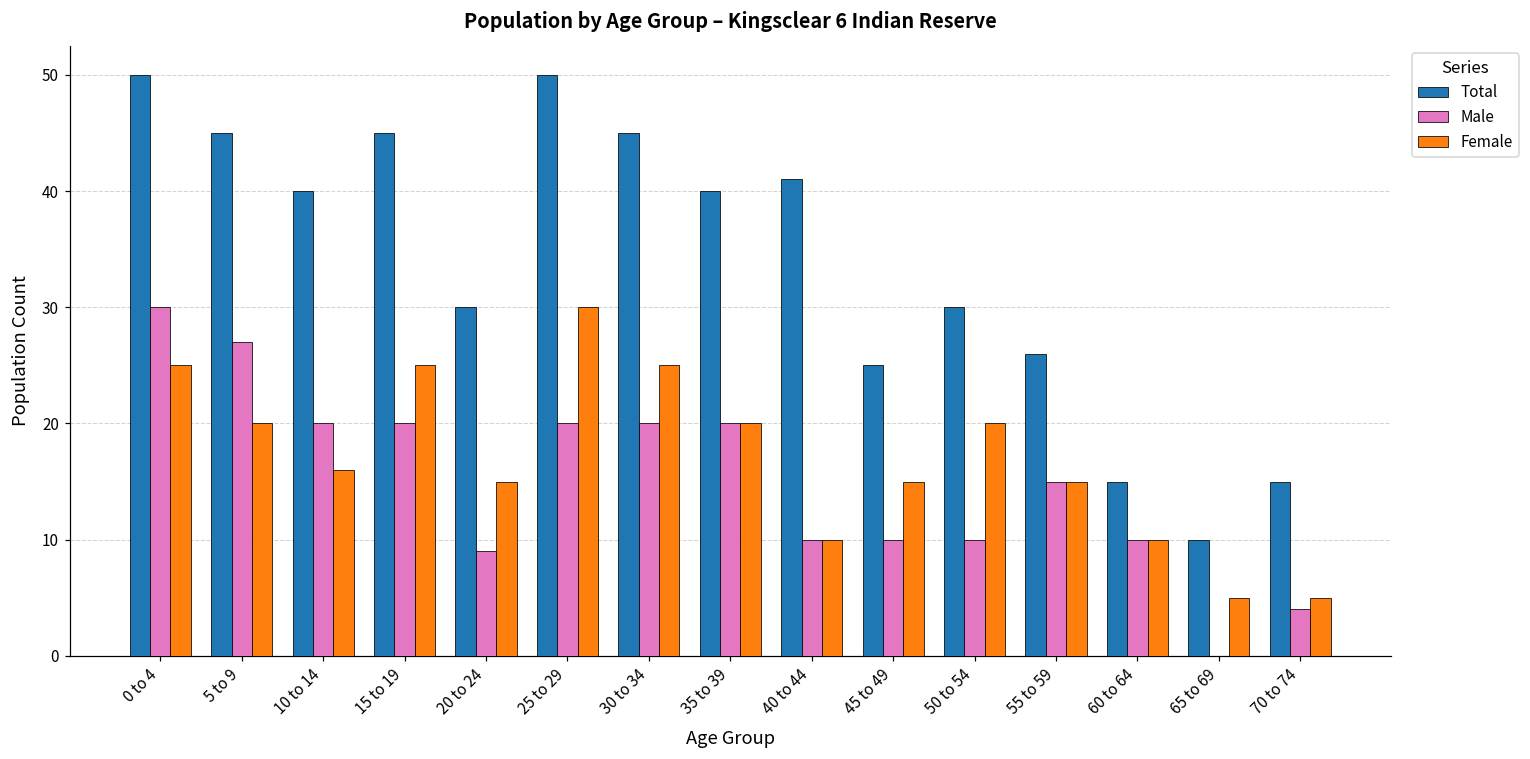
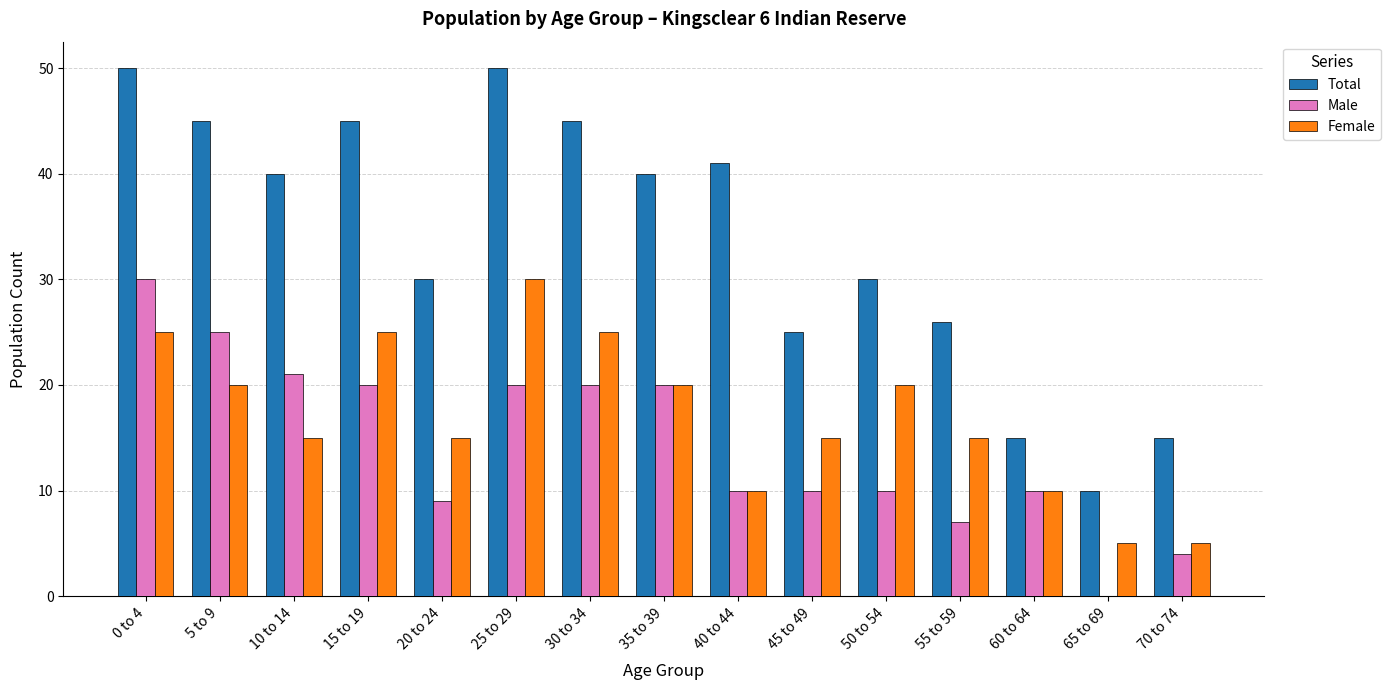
  {
    "Total": {
      "0 to 4": 50,
      "5 to 9": 45,
      "10 to 14": 40,
      "15 to 19": 45,
      "20 to 24": 30,
      "25 to 29": 50,
      "30 to 34": 45,
      "35 to 39": 40,
      "40 to 44": 41,
      "45 to 49": 25,
      "50 to 54": 30,
      "55 to 59": 26,
      "60 to 64": 15,
      "65 to 69": 10,
      "70 to 74": 15
    },
    "Male": {
      "0 to 4": 30,
-     "5 to 9": 27,
-     "10 to 14": 20,
+     "5 to 9": 25,
+     "10 to 14": 21,
      "15 to 19": 20,
      "20 to 24": 9,
      "25 to 29": 20,
      "30 to 34": 20,
      "35 to 39": 20,
      "40 to 44": 10,
      "45 to 49": 10,
      "50 to 54": 10,
-     "55 to 59": 15,
+     "55 to 59": 7,
      "60 to 64": 10,
      "65 to 69": 0,
      "70 to 74": 4
    },
    "Female": {
      "0 to 4": 25,
      "5 to 9": 20,
-     "10 to 14": 16,
+     "10 to 14": 15,
      "15 to 19": 25,
      "20 to 24": 15,
      "25 to 29": 30,
      "30 to 34": 25,
      "35 to 39": 20,
      "40 to 44": 10,
      "45 to 49": 15,
      "50 to 54": 20,
      "55 to 59": 15,
      "60 to 64": 10,
      "65 to 69": 5,
      "70 to 74": 5
    }
  }
